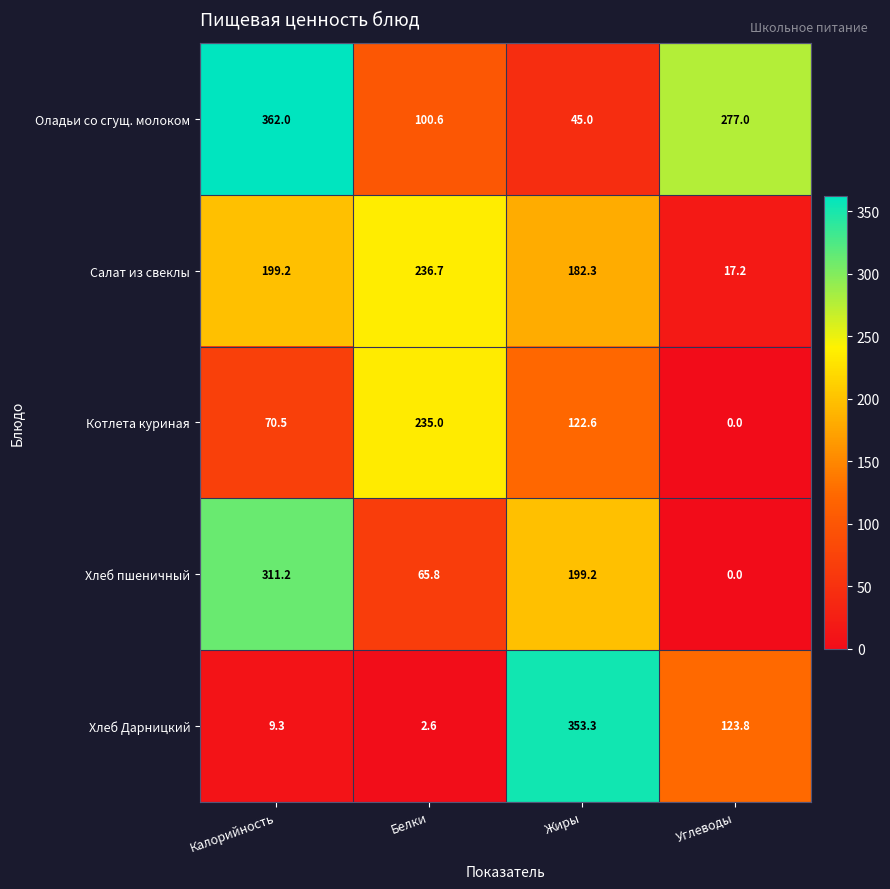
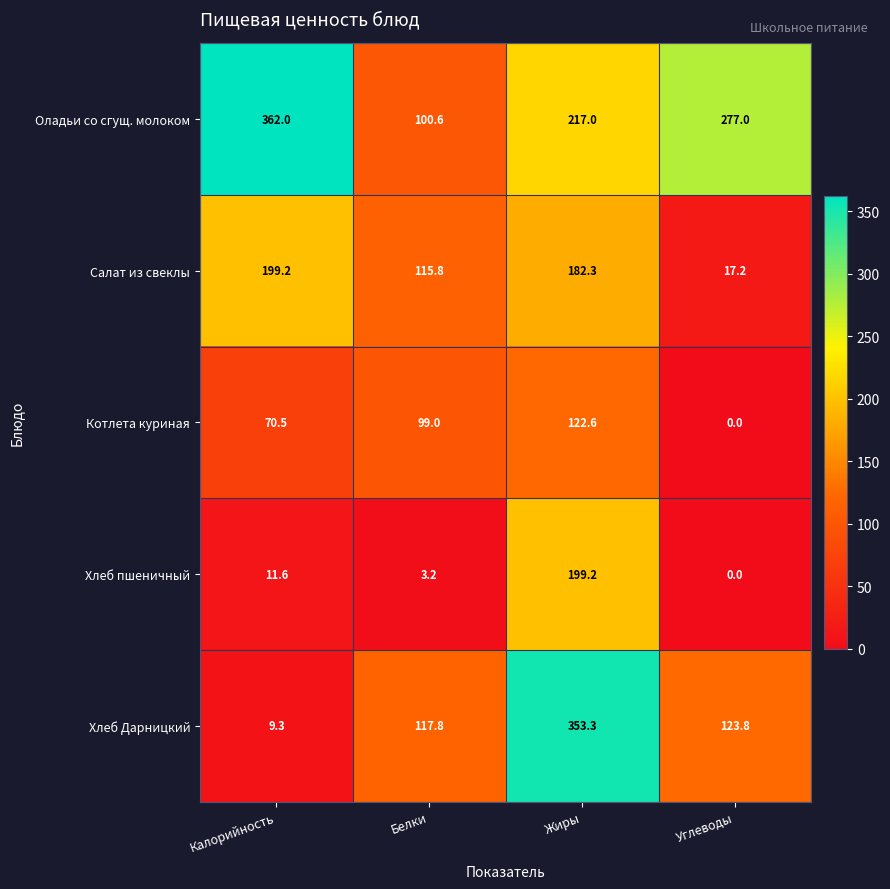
  {
    "Оладьи со сгущ. молоком": {
      "Калорийность": 362.0,
      "Белки": 100.6,
-     "Жиры": 45.0,
+     "Жиры": 217.0,
      "Углеводы": 277.0
    },
    "Салат из свеклы": {
      "Калорийность": 199.2,
-     "Белки": 236.7,
+     "Белки": 115.8,
      "Жиры": 182.3,
      "Углеводы": 17.2
    },
    "Котлета куриная": {
      "Калорийность": 70.5,
-     "Белки": 235.0,
+     "Белки": 99.0,
      "Жиры": 122.6,
      "Углеводы": 0.0
    },
    "Хлеб пшеничный": {
-     "Калорийность": 311.2,
-     "Белки": 65.8,
+     "Калорийность": 11.6,
+     "Белки": 3.2,
      "Жиры": 199.2,
      "Углеводы": 0.0
    },
    "Хлеб Дарницкий": {
      "Калорийность": 9.3,
-     "Белки": 2.6,
+     "Белки": 117.8,
      "Жиры": 353.3,
      "Углеводы": 123.8
    }
  }
